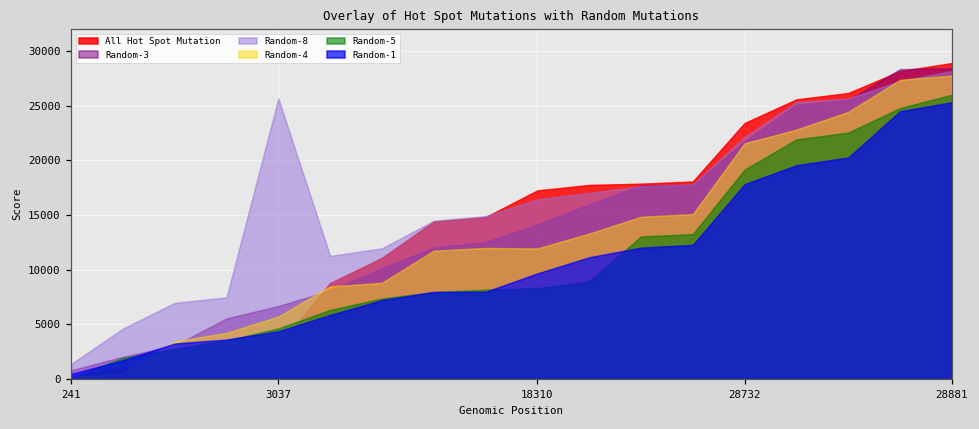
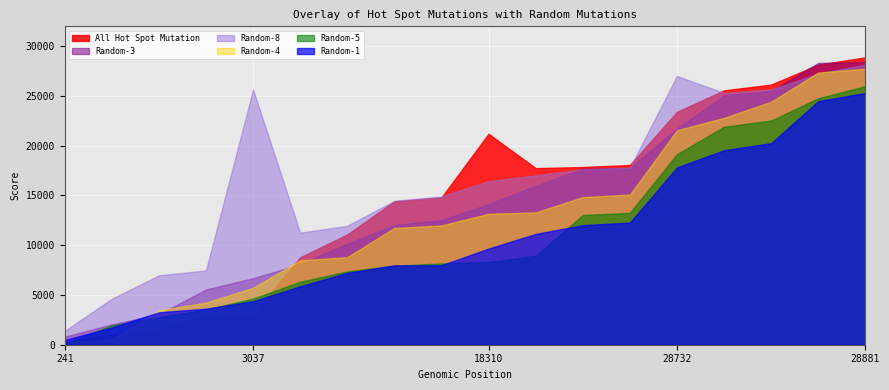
  {
    "All Hot Spot Mutation": {
      "3037": 3000,
-     "18310": 17000,
+     "18310": 21000,
      "28732": 23000,
      "28881": 29000
    },
    "Random-3": {
      "241": 1000,
      "3037": 7000,
      "18310": 14000,
      "28881": 28000
    },
    "Random-8": {
      "241": 1000,
      "3037": 26000,
      "18310": 16000,
-     "28732": 22000,
+     "28732": 27000,
      "28881": 28000
    },
    "Random-4": {
      "3037": 6000,
-     "18310": 12000,
+     "18310": 13000,
      "28881": 28000
    },
    "Random-5": {
      "3037": 5000,
      "18310": 8000,
      "28732": 19000,
      "28881": 26000
    },
    "Random-1": {
      "3037": 4000,
      "18310": 10000,
      "28732": 18000,
      "28881": 25000
    }
  }
